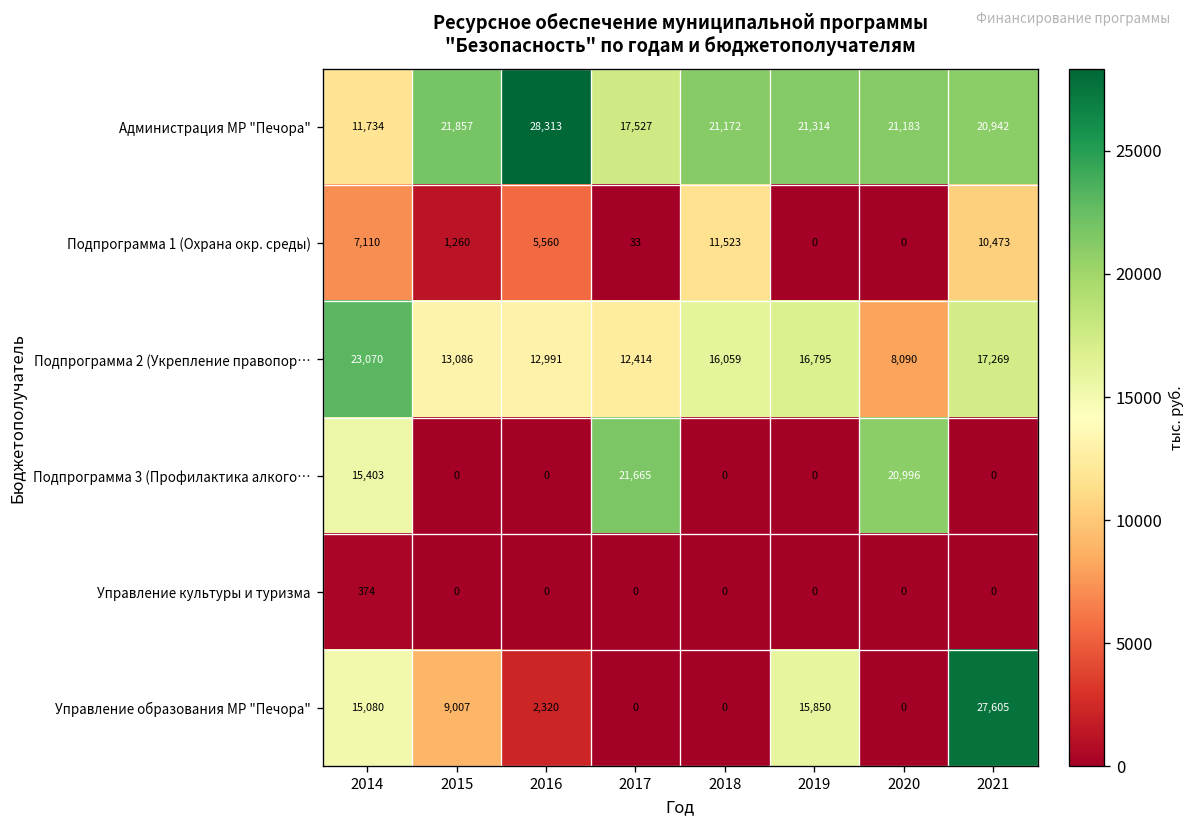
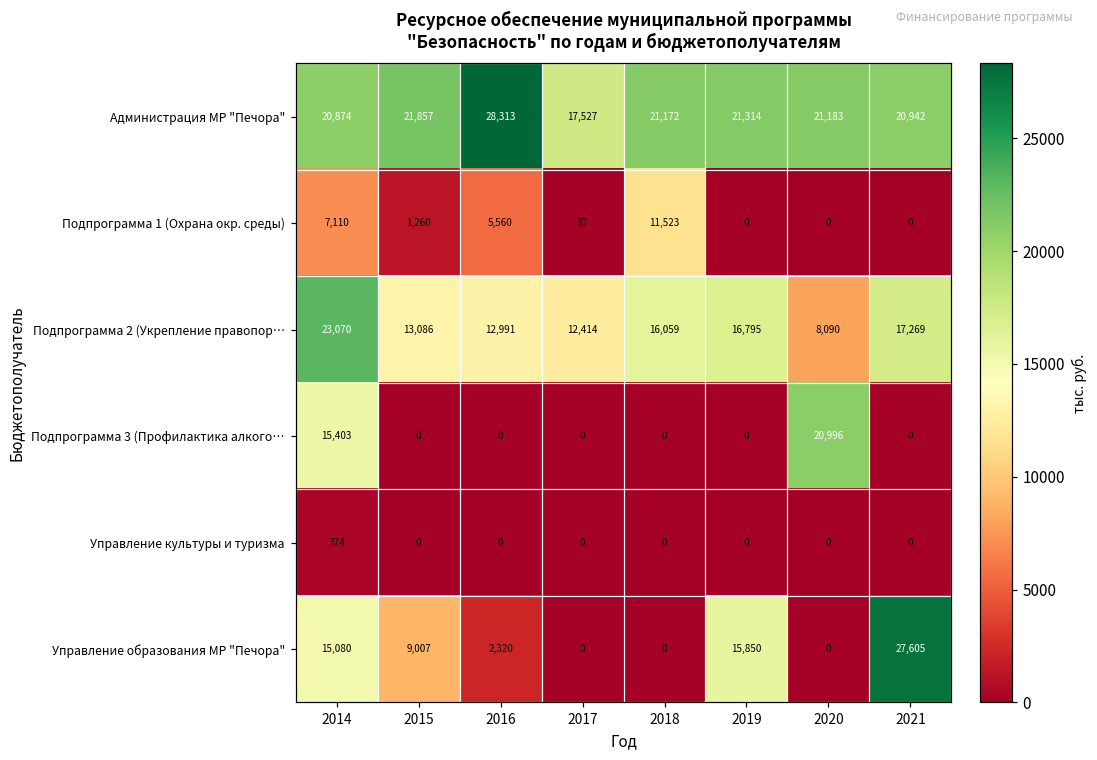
  {
    "Администрация МР \"Печора\"": {
-     "2014": "11,734",
+     "2014": "20,874",
      "2015": "21,857",
      "2016": "28,313",
      "2017": "17,527",
      "2018": "21,172",
      "2019": "21,314",
      "2020": "21,183",
      "2021": "20,942"
    },
    "Подпрограмма 1 (Охрана окр. среды)": {
      "2014": "7,110",
      "2015": "1,260",
      "2016": "5,560",
      "2017": "33",
      "2018": "11,523",
      "2019": "0",
      "2020": "0",
-     "2021": "10,473"
+     "2021": "0"
    },
    "Подпрограмма 2 (Укрепление правопор…": {
      "2014": "23,070",
      "2015": "13,086",
      "2016": "12,991",
      "2017": "12,414",
      "2018": "16,059",
      "2019": "16,795",
      "2020": "8,090",
      "2021": "17,269"
    },
    "Подпрограмма 3 (Профилактика алкого…": {
      "2014": "15,403",
      "2015": "0",
      "2016": "0",
-     "2017": "21,665",
+     "2017": "0",
      "2018": "0",
      "2019": "0",
      "2020": "20,996",
      "2021": "0"
    },
    "Управление культуры и туризма": {
      "2014": "374",
      "2015": "0",
      "2016": "0",
      "2017": "0",
      "2018": "0",
      "2019": "0",
      "2020": "0",
      "2021": "0"
    },
    "Управление образования МР \"Печора\"": {
      "2014": "15,080",
      "2015": "9,007",
      "2016": "2,320",
      "2017": "0",
      "2018": "0",
      "2019": "15,850",
      "2020": "0",
      "2021": "27,605"
    }
  }
